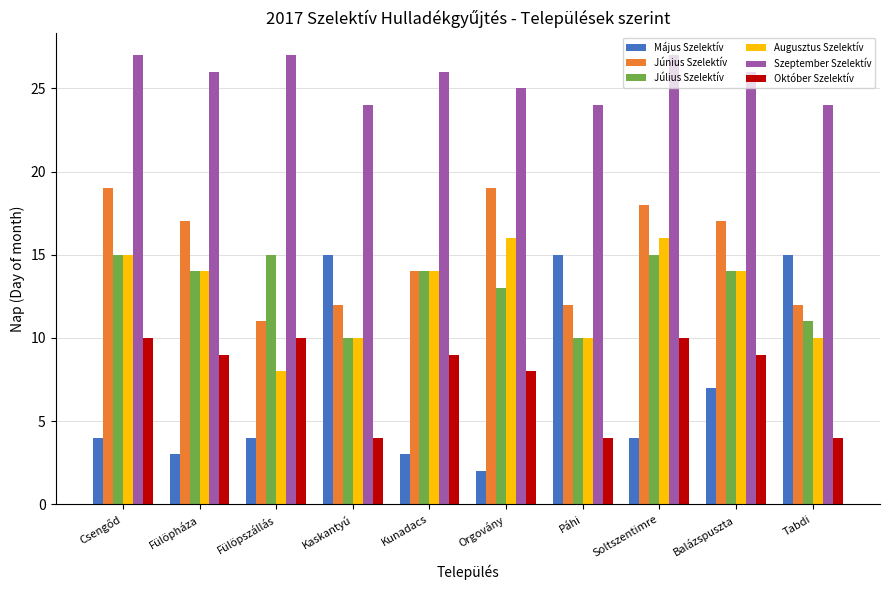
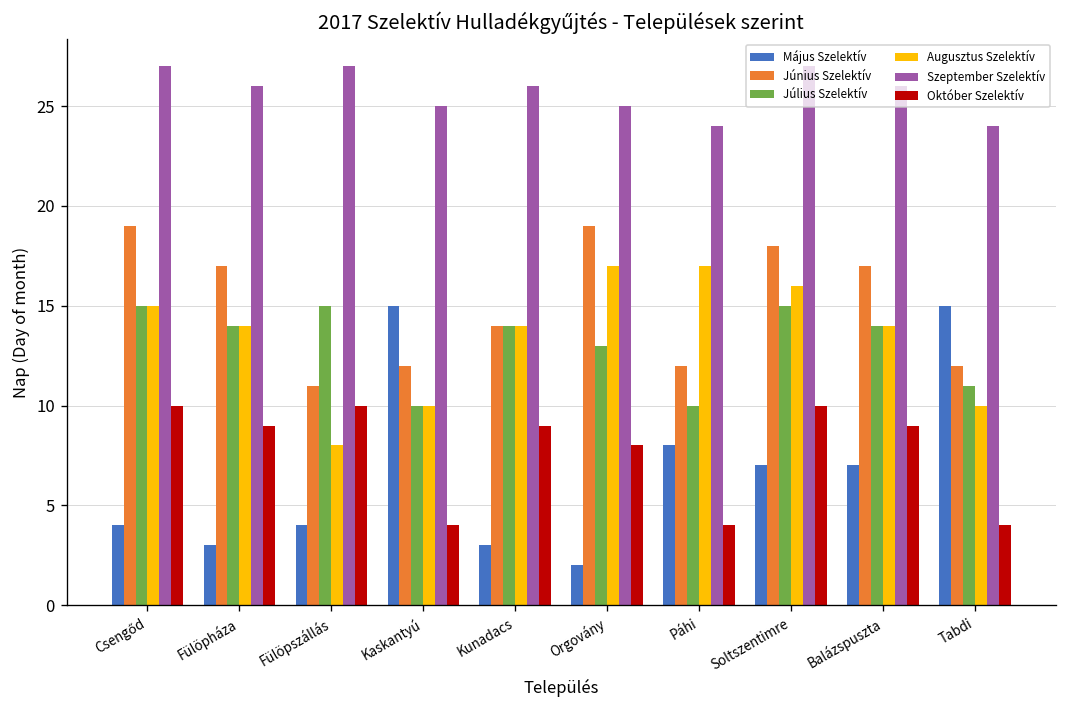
  {
    "Május Szelektív": {
      "Csengőd": 4,
      "Fülöpháza": 3,
      "Fülöpszállás": 4,
      "Kaskantyú": 15,
      "Kunadacs": 3,
      "Orgovány": 2,
-     "Páhi": 15,
-     "Soltszentimre": 4,
+     "Páhi": 8,
+     "Soltszentimre": 7,
      "Balázspuszta": 7,
      "Tabdi": 15
    },
    "Június Szelektív": {
      "Csengőd": 19,
      "Fülöpháza": 17,
      "Fülöpszállás": 11,
      "Kaskantyú": 12,
      "Kunadacs": 14,
      "Orgovány": 19,
      "Páhi": 12,
      "Soltszentimre": 18,
      "Balázspuszta": 17,
      "Tabdi": 12
    },
    "Július Szelektív": {
      "Csengőd": 15,
      "Fülöpháza": 14,
      "Fülöpszállás": 15,
      "Kaskantyú": 10,
      "Kunadacs": 14,
      "Orgovány": 13,
      "Páhi": 10,
      "Soltszentimre": 15,
      "Balázspuszta": 14,
      "Tabdi": 11
    },
    "Augusztus Szelektív": {
      "Csengőd": 15,
      "Fülöpháza": 14,
      "Fülöpszállás": 8,
      "Kaskantyú": 10,
      "Kunadacs": 14,
-     "Orgovány": 16,
-     "Páhi": 10,
+     "Orgovány": 17,
+     "Páhi": 17,
      "Soltszentimre": 16,
      "Balázspuszta": 14,
      "Tabdi": 10
    },
    "Szeptember Szelektív": {
      "Csengőd": 27,
      "Fülöpháza": 26,
      "Fülöpszállás": 27,
-     "Kaskantyú": 24,
+     "Kaskantyú": 25,
      "Kunadacs": 26,
      "Orgovány": 25,
      "Páhi": 24,
      "Tabdi": 24
    },
    "Október Szelektív": {
      "Csengőd": 10,
      "Fülöpháza": 9,
      "Fülöpszállás": 10,
      "Kaskantyú": 4,
      "Kunadacs": 9,
      "Orgovány": 8,
      "Páhi": 4,
      "Soltszentimre": 10,
      "Balázspuszta": 9,
      "Tabdi": 4
    }
  }
